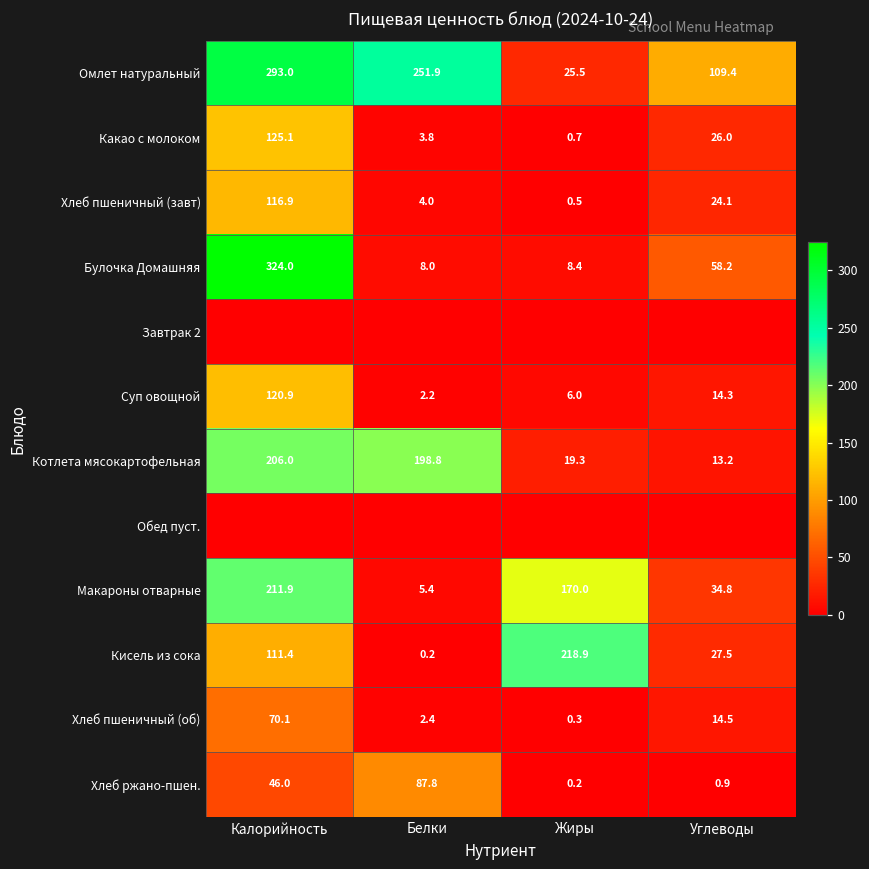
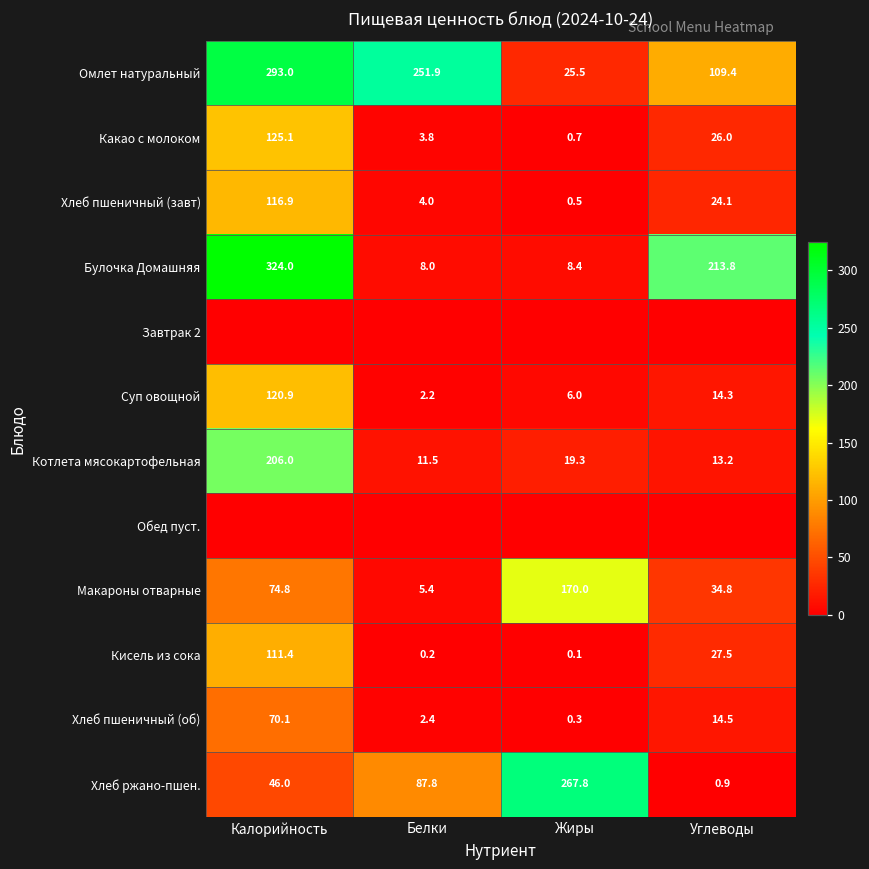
  {
    "Омлет натуральный": {
      "Калорийность": 293.0,
      "Белки": 251.9,
      "Жиры": 25.5,
      "Углеводы": 109.4
    },
    "Какао с молоком": {
      "Калорийность": 125.1,
      "Белки": 3.8,
      "Жиры": 0.7,
      "Углеводы": 26.0
    },
    "Хлеб пшеничный (завт)": {
      "Калорийность": 116.9,
      "Белки": 4.0,
      "Жиры": 0.5,
      "Углеводы": 24.1
    },
    "Булочка Домашняя": {
      "Калорийность": 324.0,
      "Белки": 8.0,
      "Жиры": 8.4,
-     "Углеводы": 58.2
+     "Углеводы": 213.8
    },
    "Суп овощной": {
      "Калорийность": 120.9,
      "Белки": 2.2,
      "Жиры": 6.0,
      "Углеводы": 14.3
    },
    "Котлета мясокартофельная": {
      "Калорийность": 206.0,
-     "Белки": 198.8,
+     "Белки": 11.5,
      "Жиры": 19.3,
      "Углеводы": 13.2
    },
    "Макароны отварные": {
-     "Калорийность": 211.9,
+     "Калорийность": 74.8,
      "Белки": 5.4,
      "Жиры": 170.0,
      "Углеводы": 34.8
    },
    "Кисель из сока": {
      "Калорийность": 111.4,
      "Белки": 0.2,
-     "Жиры": 218.9,
+     "Жиры": 0.1,
      "Углеводы": 27.5
    },
    "Хлеб пшеничный (об)": {
      "Калорийность": 70.1,
      "Белки": 2.4,
      "Жиры": 0.3,
      "Углеводы": 14.5
    },
    "Хлеб ржано-пшен.": {
      "Калорийность": 46.0,
      "Белки": 87.8,
-     "Жиры": 0.2,
+     "Жиры": 267.8,
      "Углеводы": 0.9
    }
  }
